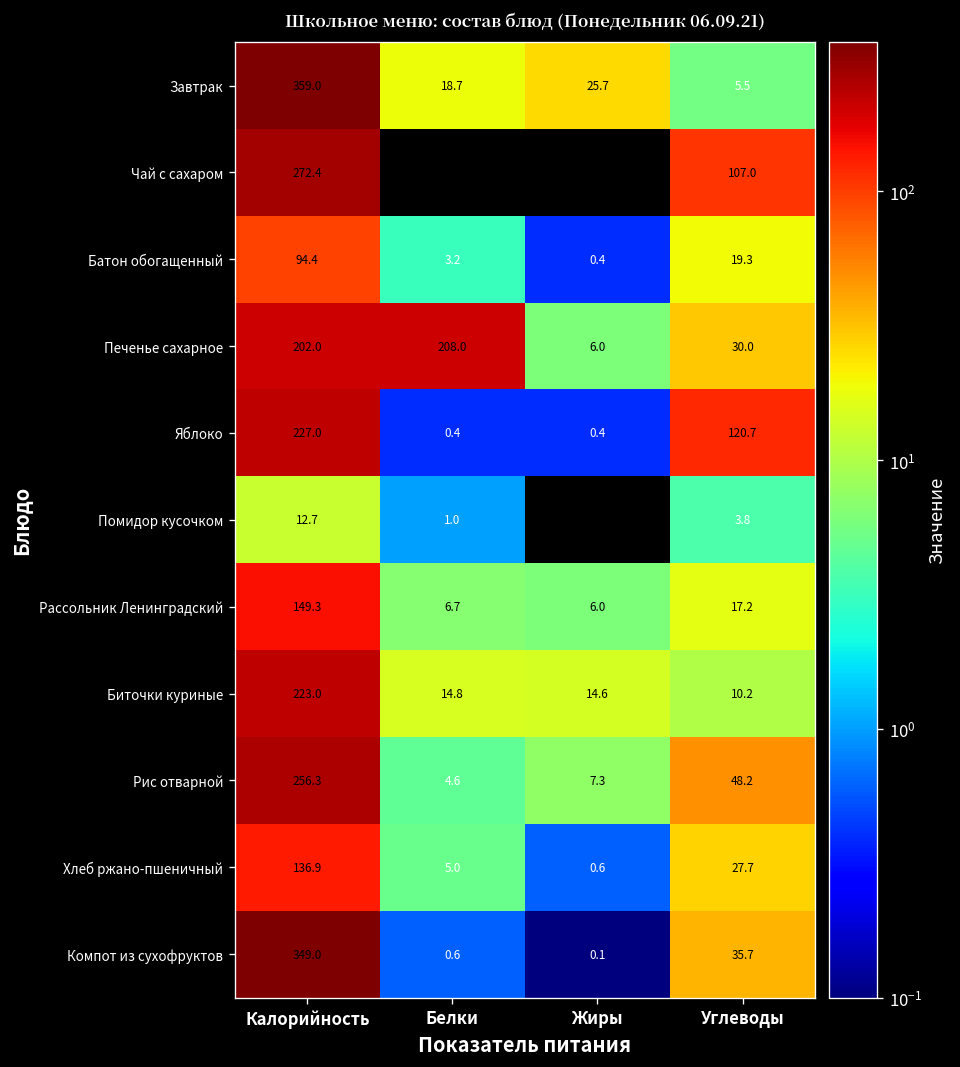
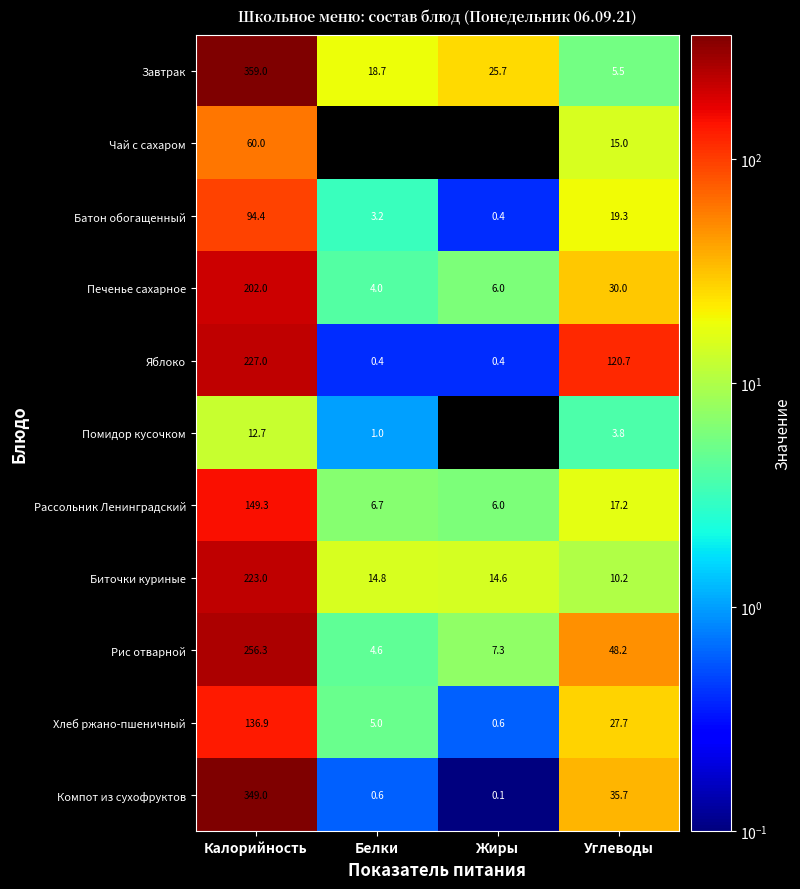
  {
    "Завтрак": {
      "Калорийность": 359.0,
      "Белки": 18.7,
      "Жиры": 25.7,
      "Углеводы": 5.5
    },
    "Чай с сахаром": {
-     "Калорийность": 272.4,
-     "Углеводы": 107.0
+     "Калорийность": 60.0,
+     "Углеводы": 15.0
    },
    "Батон обогащенный": {
      "Калорийность": 94.4,
      "Белки": 3.2,
      "Жиры": 0.4,
      "Углеводы": 19.3
    },
    "Печенье сахарное": {
      "Калорийность": 202.0,
-     "Белки": 208.0,
+     "Белки": 4.0,
      "Жиры": 6.0,
      "Углеводы": 30.0
    },
    "Яблоко": {
      "Калорийность": 227.0,
      "Белки": 0.4,
      "Жиры": 0.4,
      "Углеводы": 120.7
    },
    "Помидор кусочком": {
      "Калорийность": 12.7,
      "Белки": 1.0,
      "Углеводы": 3.8
    },
    "Рассольник Ленинградский": {
      "Калорийность": 149.3,
      "Белки": 6.7,
      "Жиры": 6.0,
      "Углеводы": 17.2
    },
    "Биточки куриные": {
      "Калорийность": 223.0,
      "Белки": 14.8,
      "Жиры": 14.6,
      "Углеводы": 10.2
    },
    "Рис отварной": {
      "Калорийность": 256.3,
      "Белки": 4.6,
      "Жиры": 7.3,
      "Углеводы": 48.2
    },
    "Хлеб ржано-пшеничный": {
      "Калорийность": 136.9,
      "Белки": 5.0,
      "Жиры": 0.6,
      "Углеводы": 27.7
    },
    "Компот из сухофруктов": {
      "Калорийность": 349.0,
      "Белки": 0.6,
      "Жиры": 0.1,
      "Углеводы": 35.7
    }
  }
